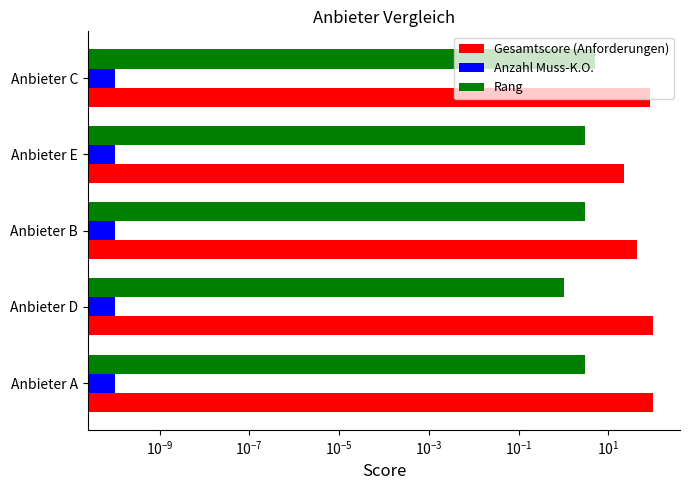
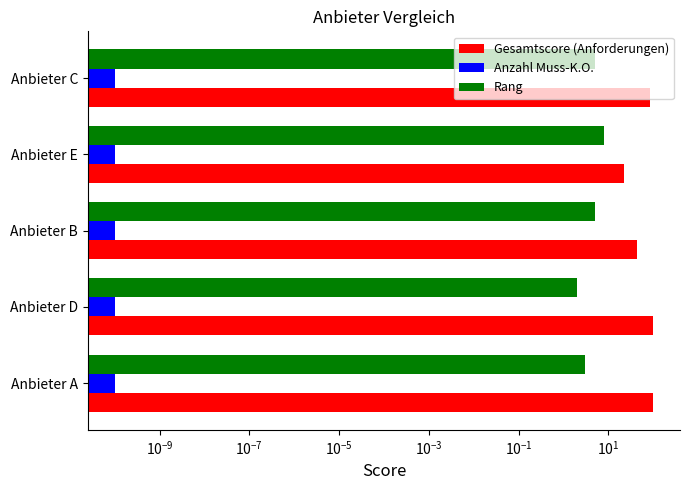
  {
    "Gesamtscore (Anforderungen)": {
      "Anbieter E": 20,
      "Anbieter B": 40,
      "Anbieter D": 100,
      "Anbieter A": 100
    },
    "Anzahl Muss-K.O.": {
      "Anbieter C": 0.00000000010,
      "Anbieter E": 0.00000000010,
      "Anbieter B": 0.00000000010,
      "Anbieter D": 0.00000000010,
      "Anbieter A": 0.00000000010
    },
    "Rang": {
-     "Anbieter E": 3,
-     "Anbieter B": 3,
-     "Anbieter D": 1,
+     "Anbieter E": 8,
+     "Anbieter B": 5,
+     "Anbieter D": 2,
      "Anbieter A": 3
    }
  }
